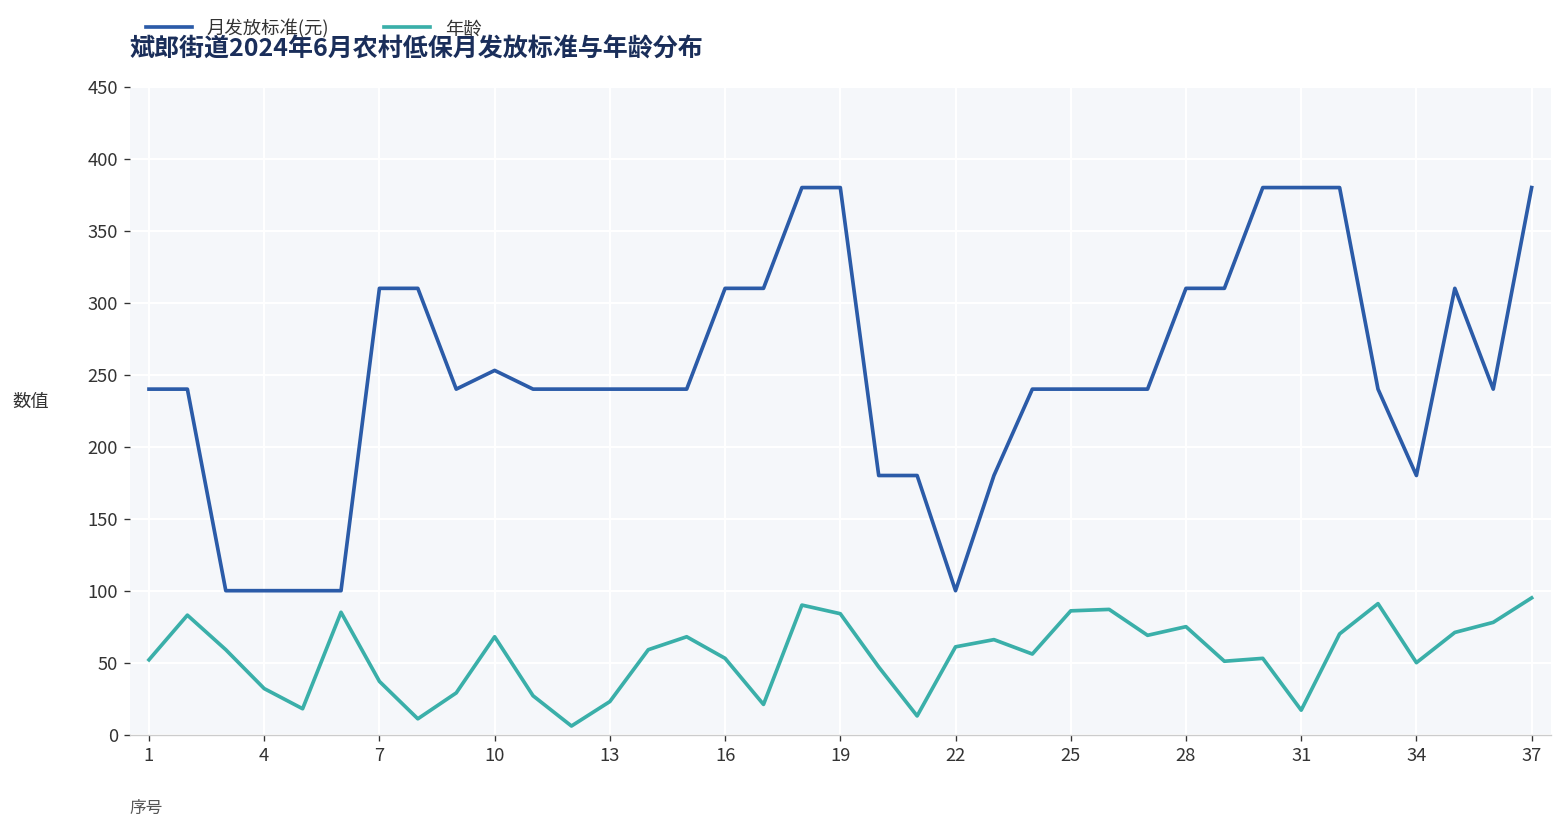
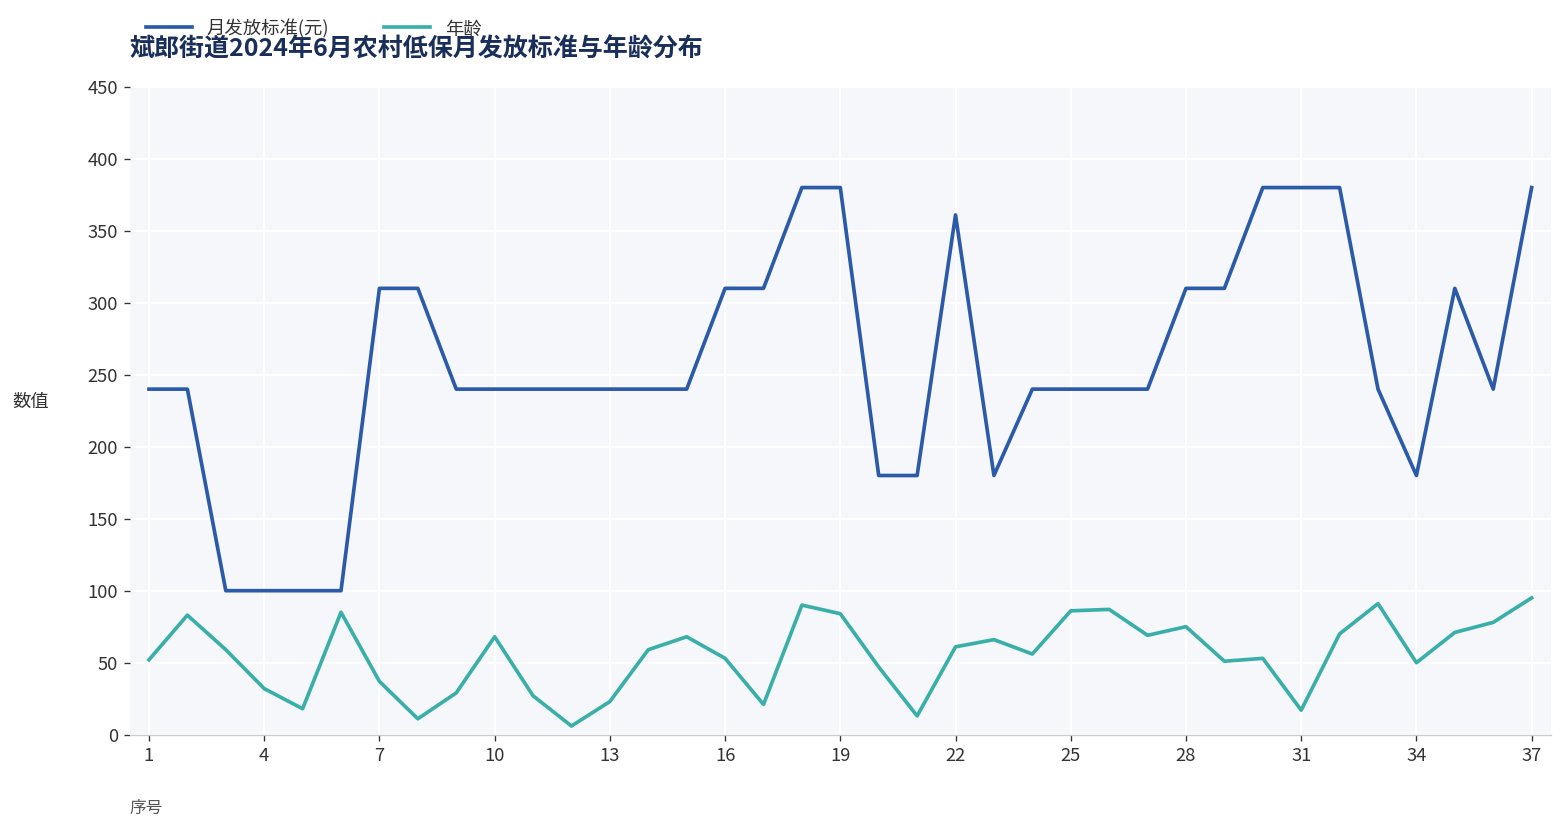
  {
    "月发放标准(元)": {
      "1": 240,
      "4": 100,
      "7": 310,
-     "10": 253,
+     "10": 240,
      "13": 240,
      "16": 310,
      "19": 380,
-     "22": 100,
+     "22": 361,
      "25": 240,
      "28": 310,
      "31": 380,
      "34": 180,
      "37": 380
    },
    "年龄": {
      "1": 52,
      "4": 32,
      "7": 37,
      "10": 68,
      "13": 23,
      "16": 53,
      "19": 84,
      "22": 61,
      "25": 86,
      "28": 75,
      "31": 17,
      "34": 50,
      "37": 95
    }
  }
